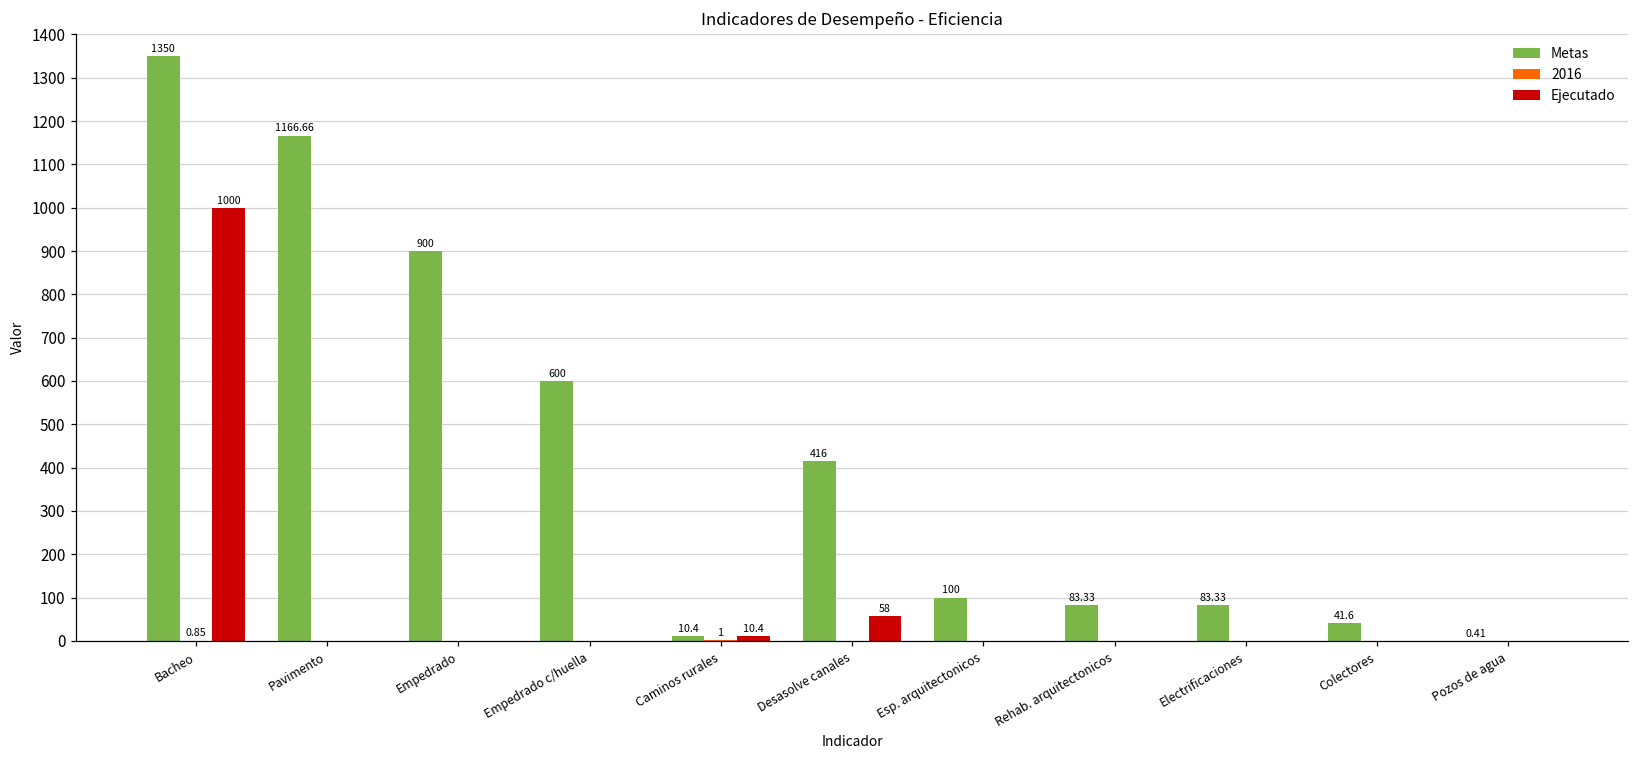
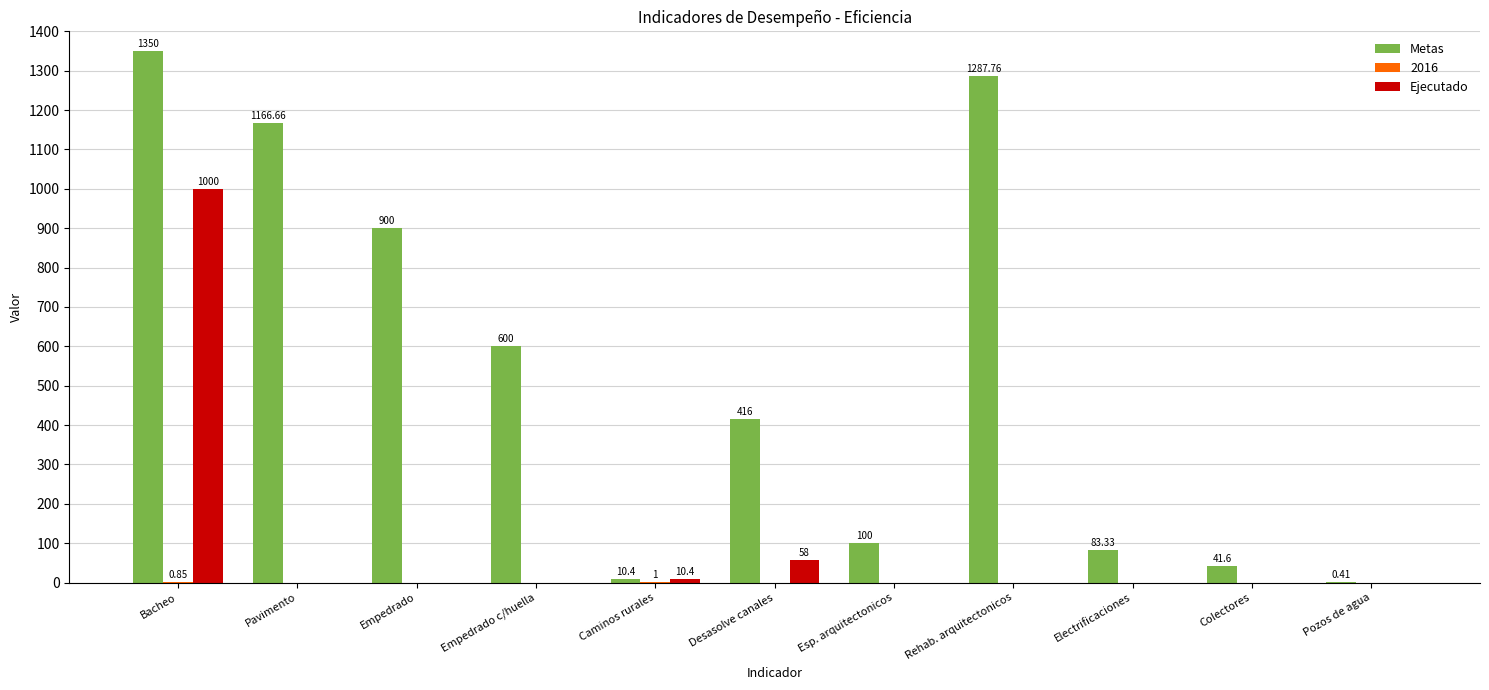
  {
    "Metas": {
      "Bacheo": 1350,
      "Pavimento": 1166.66,
      "Empedrado": 900,
      "Empedrado c/huella": 600,
      "Caminos rurales": 10.4,
      "Desasolve canales": 416,
      "Esp. arquitectonicos": 100,
-     "Rehab. arquitectonicos": 83.33,
+     "Rehab. arquitectonicos": 1287.76,
      "Electrificaciones": 83.33,
      "Colectores": 41.6,
      "Pozos de agua": 0.41
    },
    "2016": {
      "Bacheo": 0.85,
      "Caminos rurales": 1
    },
    "Ejecutado": {
      "Bacheo": 1000,
      "Caminos rurales": 10.4,
      "Desasolve canales": 58
    }
  }
